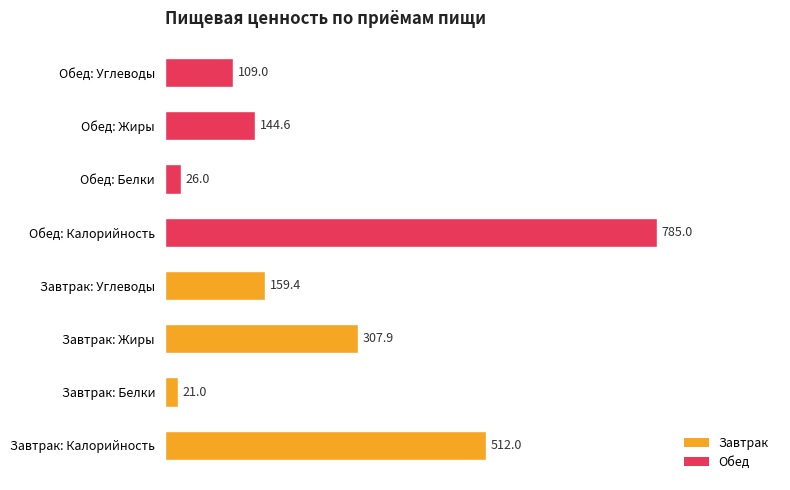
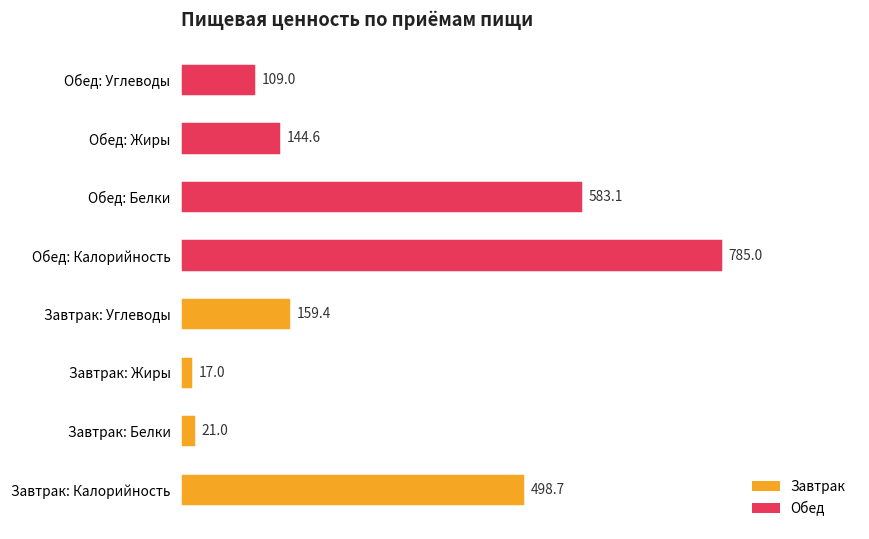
  {
    "Обед: Углеводы": 109.0,
    "Обед: Жиры": 144.6,
-   "Обед: Белки": 26.0,
+   "Обед: Белки": 583.1,
    "Обед: Калорийность": 785.0,
    "Завтрак: Углеводы": 159.4,
-   "Завтрак: Жиры": 307.9,
+   "Завтрак: Жиры": 17.0,
    "Завтрак: Белки": 21.0,
-   "Завтрак: Калорийность": 512.0
+   "Завтрак: Калорийность": 498.7
  }
